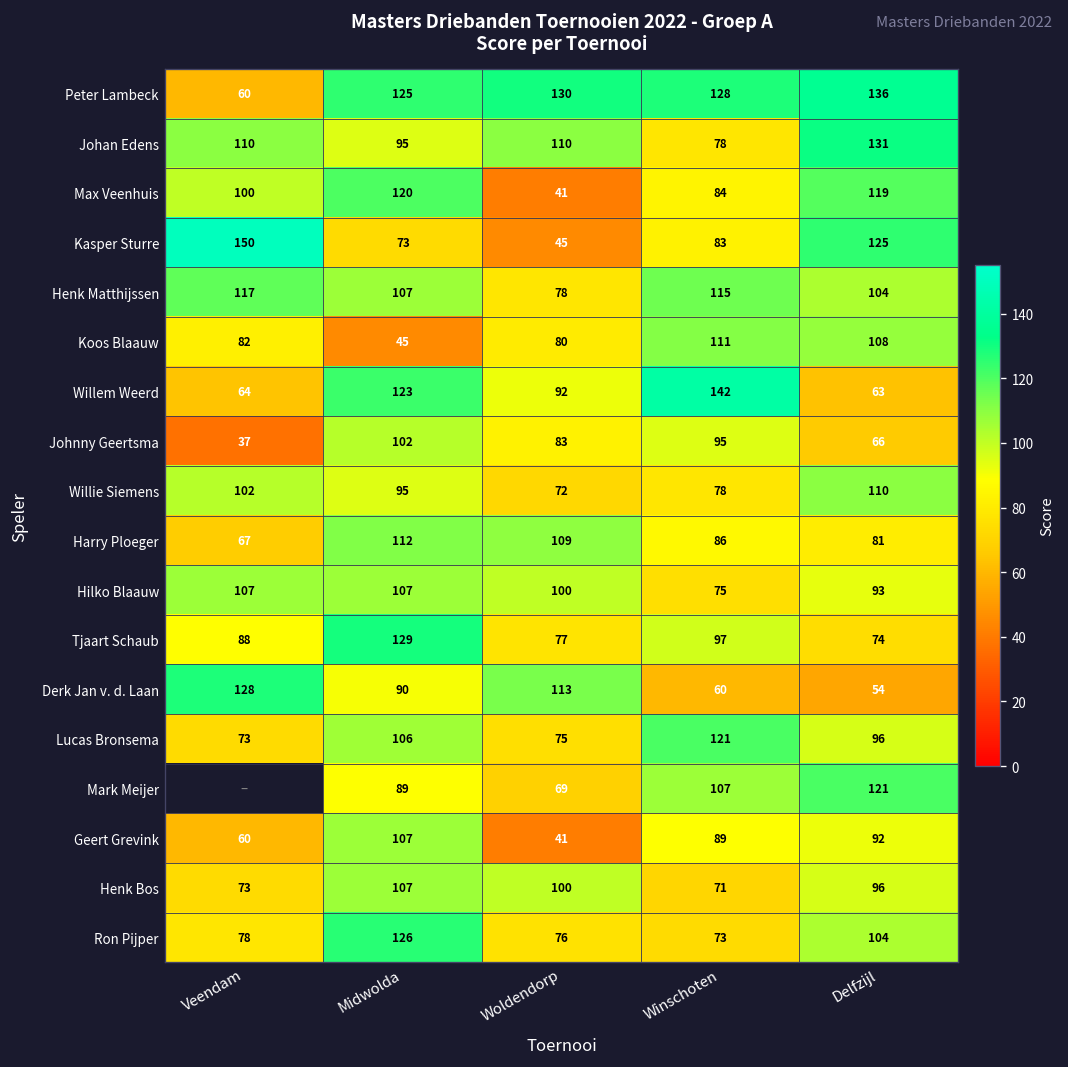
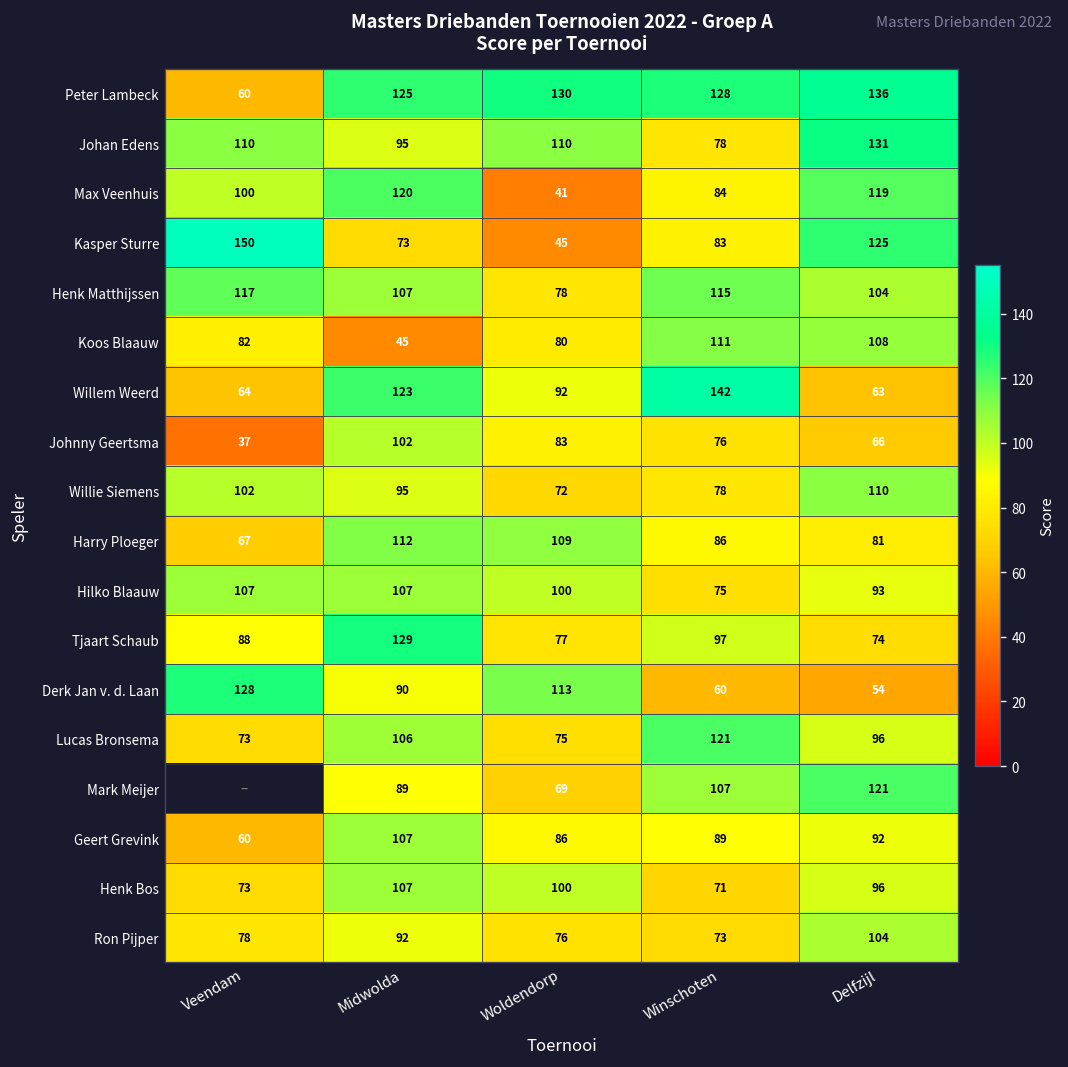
  {
    "Peter Lambeck": {
      "Veendam": 60,
      "Midwolda": 125,
      "Woldendorp": 130,
      "Winschoten": 128,
      "Delfzijl": 136
    },
    "Johan Edens": {
      "Veendam": 110,
      "Midwolda": 95,
      "Woldendorp": 110,
      "Winschoten": 78,
      "Delfzijl": 131
    },
    "Max Veenhuis": {
      "Veendam": 100,
      "Midwolda": 120,
      "Woldendorp": 41,
      "Winschoten": 84,
      "Delfzijl": 119
    },
    "Kasper Sturre": {
      "Veendam": 150,
      "Midwolda": 73,
      "Woldendorp": 45,
      "Winschoten": 83,
      "Delfzijl": 125
    },
    "Henk Matthijssen": {
      "Veendam": 117,
      "Midwolda": 107,
      "Woldendorp": 78,
      "Winschoten": 115,
      "Delfzijl": 104
    },
    "Koos Blaauw": {
      "Veendam": 82,
      "Midwolda": 45,
      "Woldendorp": 80,
      "Winschoten": 111,
      "Delfzijl": 108
    },
    "Willem Weerd": {
      "Veendam": 64,
      "Midwolda": 123,
      "Woldendorp": 92,
      "Winschoten": 142,
      "Delfzijl": 63
    },
    "Johnny Geertsma": {
      "Veendam": 37,
      "Midwolda": 102,
      "Woldendorp": 83,
-     "Winschoten": 95,
+     "Winschoten": 76,
      "Delfzijl": 66
    },
    "Willie Siemens": {
      "Veendam": 102,
      "Midwolda": 95,
      "Woldendorp": 72,
      "Winschoten": 78,
      "Delfzijl": 110
    },
    "Harry Ploeger": {
      "Veendam": 67,
      "Midwolda": 112,
      "Woldendorp": 109,
      "Winschoten": 86,
      "Delfzijl": 81
    },
    "Hilko Blaauw": {
      "Veendam": 107,
      "Midwolda": 107,
      "Woldendorp": 100,
      "Winschoten": 75,
      "Delfzijl": 93
    },
    "Tjaart Schaub": {
      "Veendam": 88,
      "Midwolda": 129,
      "Woldendorp": 77,
      "Winschoten": 97,
      "Delfzijl": 74
    },
    "Derk Jan v. d. Laan": {
      "Veendam": 128,
      "Midwolda": 90,
      "Woldendorp": 113,
      "Winschoten": 60,
      "Delfzijl": 54
    },
    "Lucas Bronsema": {
      "Veendam": 73,
      "Midwolda": 106,
      "Woldendorp": 75,
      "Winschoten": 121,
      "Delfzijl": 96
    },
    "Mark Meijer": {
      "Midwolda": 89,
      "Woldendorp": 69,
      "Winschoten": 107,
      "Delfzijl": 121
    },
    "Geert Grevink": {
      "Veendam": 60,
      "Midwolda": 107,
-     "Woldendorp": 41,
+     "Woldendorp": 86,
      "Winschoten": 89,
      "Delfzijl": 92
    },
    "Henk Bos": {
      "Veendam": 73,
      "Midwolda": 107,
      "Woldendorp": 100,
      "Winschoten": 71,
      "Delfzijl": 96
    },
    "Ron Pijper": {
      "Veendam": 78,
-     "Midwolda": 126,
+     "Midwolda": 92,
      "Woldendorp": 76,
      "Winschoten": 73,
      "Delfzijl": 104
    }
  }
